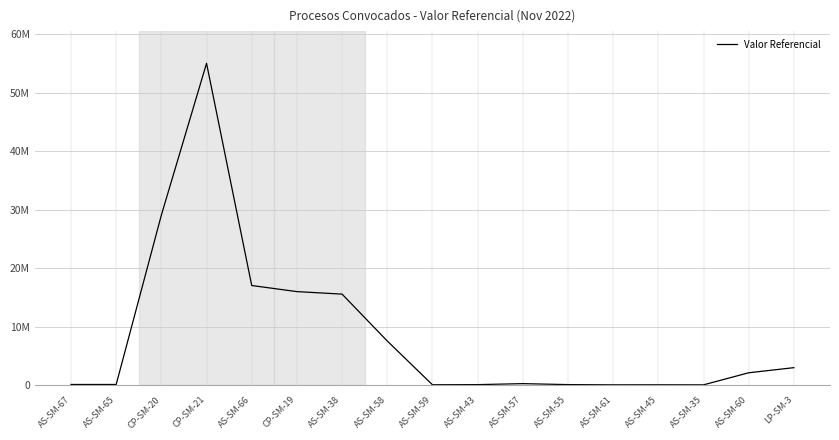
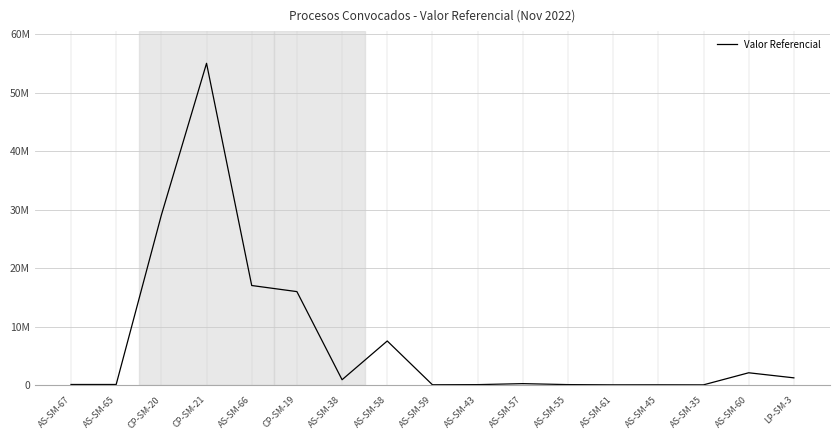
  {
    "AS-SM-67": 0,
    "AS-SM-65": 0,
    "CP-SM-20": 29000000,
    "CP-SM-21": 55000000,
    "AS-SM-66": 17000000,
    "CP-SM-19": 16000000,
-   "AS-SM-38": 16000000,
+   "AS-SM-38": 1000000,
    "AS-SM-58": 8000000,
    "AS-SM-59": 0,
    "AS-SM-43": 0,
    "AS-SM-57": 0,
    "AS-SM-55": 0,
    "AS-SM-61": 0,
    "AS-SM-45": 0,
    "AS-SM-35": 0,
    "AS-SM-60": 2000000,
-   "LP-SM-3": 3000000
+   "LP-SM-3": 1000000
  }
